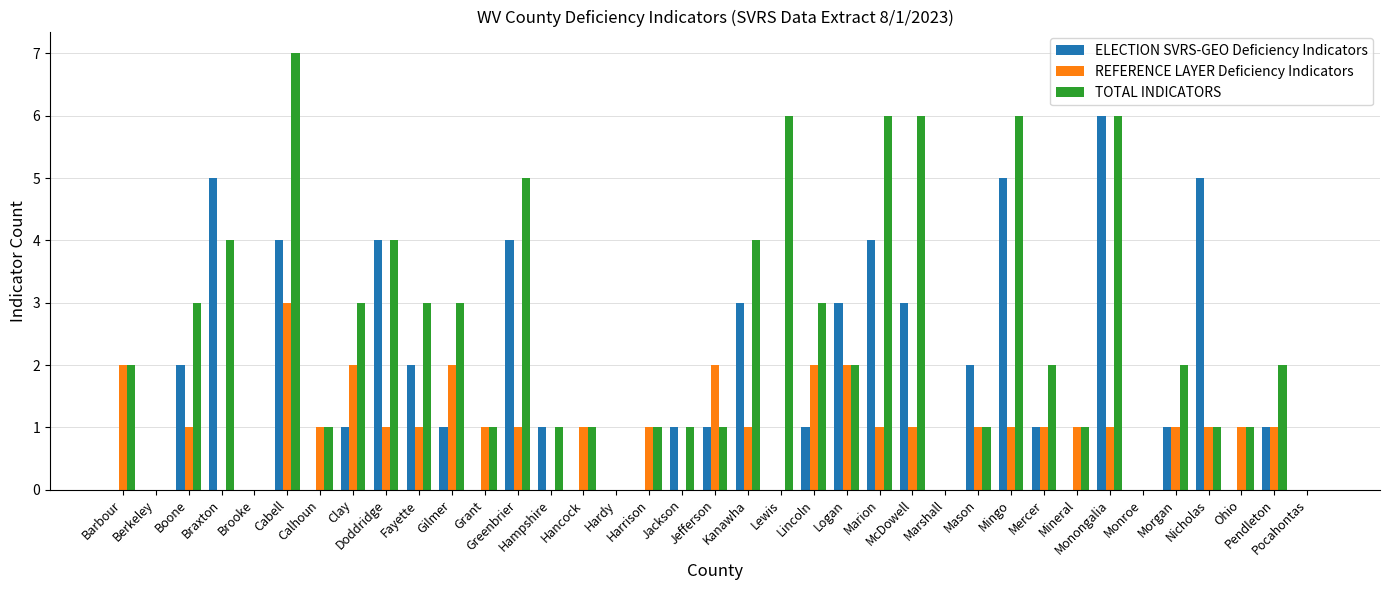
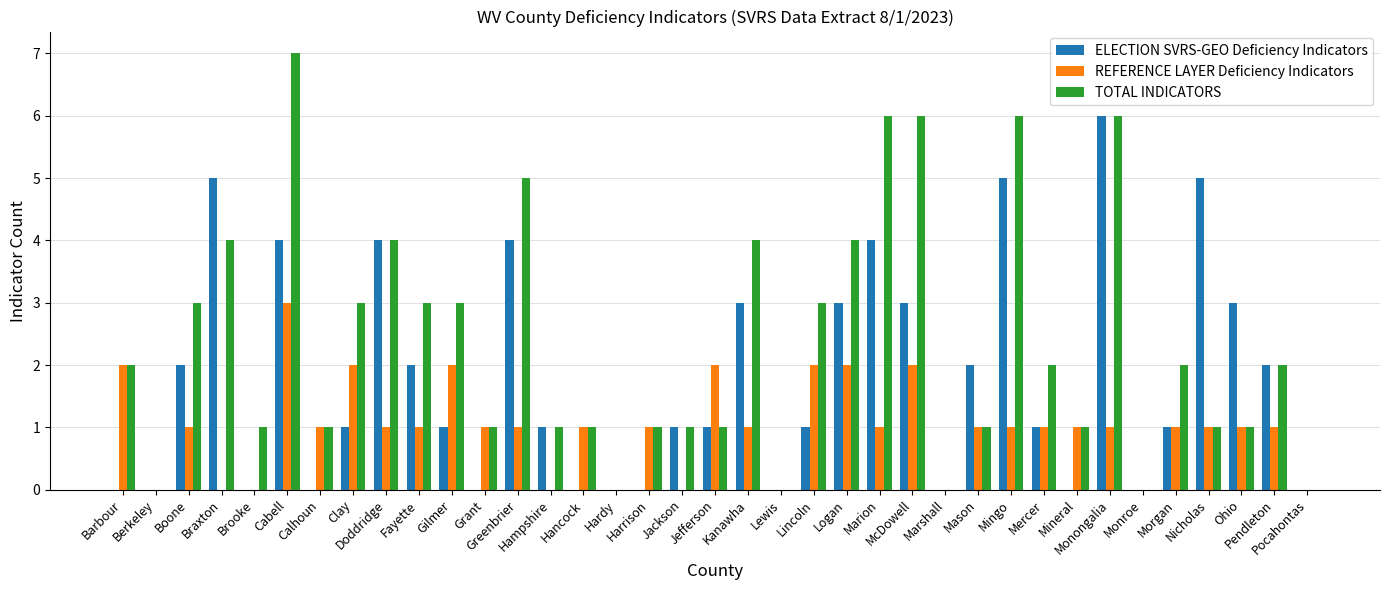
  {
    "ELECTION SVRS-GEO Deficiency Indicators": {
      "Barbour": 0,
      "Berkeley": 0,
      "Boone": 2,
      "Braxton": 5,
      "Brooke": 0,
      "Cabell": 4,
      "Calhoun": 0,
      "Clay": 1,
      "Doddridge": 4,
      "Fayette": 2,
      "Gilmer": 1,
      "Grant": 0,
      "Greenbrier": 4,
      "Hampshire": 1,
      "Hancock": 0,
      "Hardy": 0,
      "Harrison": 0,
      "Jackson": 1,
      "Jefferson": 1,
      "Kanawha": 3,
      "Lewis": 0,
      "Lincoln": 1,
      "Logan": 3,
      "Marion": 4,
      "McDowell": 3,
      "Marshall": 0,
      "Mason": 2,
      "Mingo": 5,
      "Mercer": 1,
      "Mineral": 0,
      "Monongalia": 6,
      "Monroe": 0,
      "Morgan": 1,
      "Nicholas": 5,
-     "Ohio": 0,
-     "Pendleton": 1,
+     "Ohio": 3,
+     "Pendleton": 2,
      "Pocahontas": 0
    },
    "REFERENCE LAYER Deficiency Indicators": {
      "Barbour": 2,
      "Berkeley": 0,
      "Boone": 1,
      "Braxton": 0,
      "Brooke": 0,
      "Cabell": 3,
      "Calhoun": 1,
      "Clay": 2,
      "Doddridge": 1,
      "Fayette": 1,
      "Gilmer": 2,
      "Grant": 1,
      "Greenbrier": 1,
      "Hampshire": 0,
      "Hancock": 1,
      "Hardy": 0,
      "Harrison": 1,
      "Jackson": 0,
      "Jefferson": 2,
      "Kanawha": 1,
      "Lewis": 0,
      "Lincoln": 2,
      "Logan": 2,
      "Marion": 1,
-     "McDowell": 1,
+     "McDowell": 2,
      "Marshall": 0,
      "Mason": 1,
      "Mingo": 1,
      "Mercer": 1,
      "Mineral": 1,
      "Monongalia": 1,
      "Monroe": 0,
      "Morgan": 1,
      "Nicholas": 1,
      "Ohio": 1,
      "Pendleton": 1,
      "Pocahontas": 0
    },
    "TOTAL INDICATORS": {
      "Barbour": 2,
      "Berkeley": 0,
      "Boone": 3,
      "Braxton": 4,
-     "Brooke": 0,
+     "Brooke": 1,
      "Cabell": 7,
      "Calhoun": 1,
      "Clay": 3,
      "Doddridge": 4,
      "Fayette": 3,
      "Gilmer": 3,
      "Grant": 1,
      "Greenbrier": 5,
      "Hampshire": 1,
      "Hancock": 1,
      "Hardy": 0,
      "Harrison": 1,
      "Jackson": 1,
      "Jefferson": 1,
      "Kanawha": 4,
-     "Lewis": 6,
+     "Lewis": 0,
      "Lincoln": 3,
-     "Logan": 2,
+     "Logan": 4,
      "Marion": 6,
      "McDowell": 6,
      "Marshall": 0,
      "Mason": 1,
      "Mingo": 6,
      "Mercer": 2,
      "Mineral": 1,
      "Monongalia": 6,
      "Monroe": 0,
      "Morgan": 2,
      "Nicholas": 1,
      "Ohio": 1,
      "Pendleton": 2,
      "Pocahontas": 0
    }
  }
